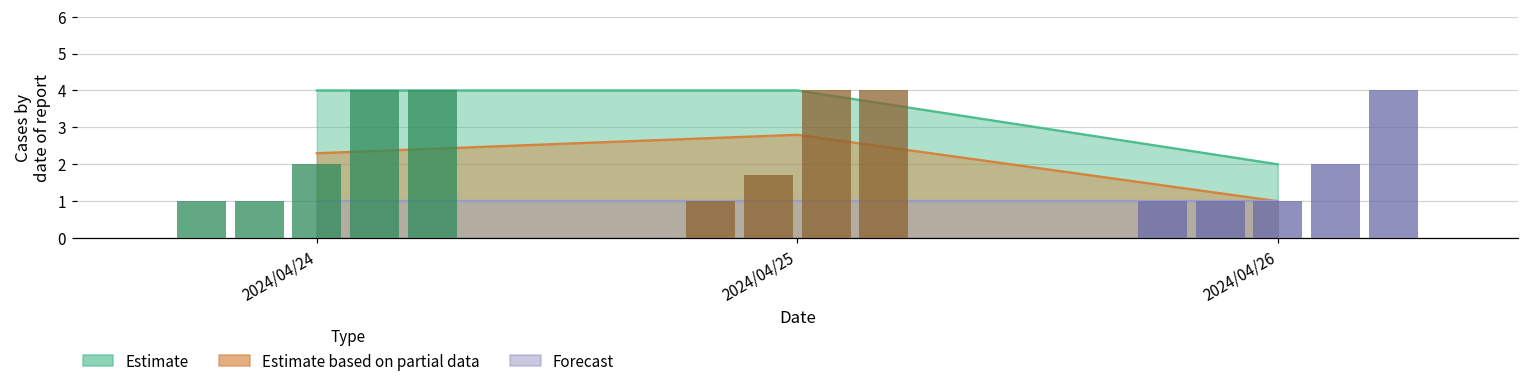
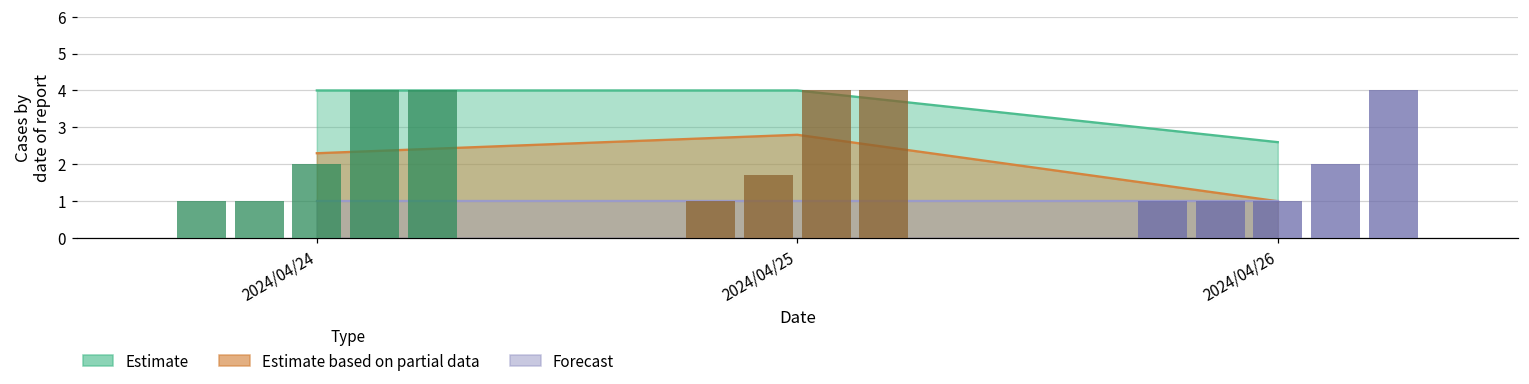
  {
    "Estimate": {
      "2024/04/24": 4.0,
      "2024/04/25": 4.0,
-     "2024/04/26": 2.0
+     "2024/04/26": 2.6
    },
    "Estimate based on partial data": {
      "2024/04/24": 2.3,
      "2024/04/25": 2.8
    },
    "Forecast": {
      "2024/04/24": 1.0,
      "2024/04/25": 1.0
    }
  }
